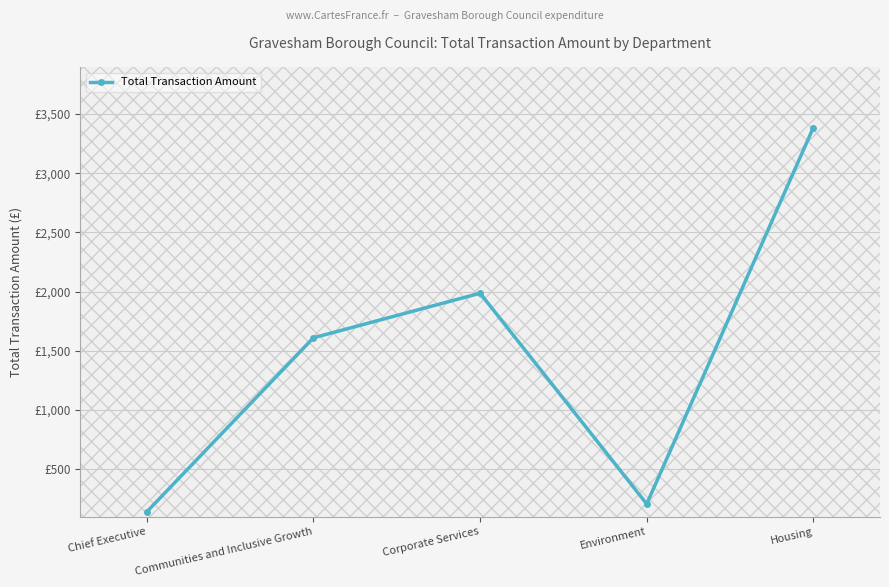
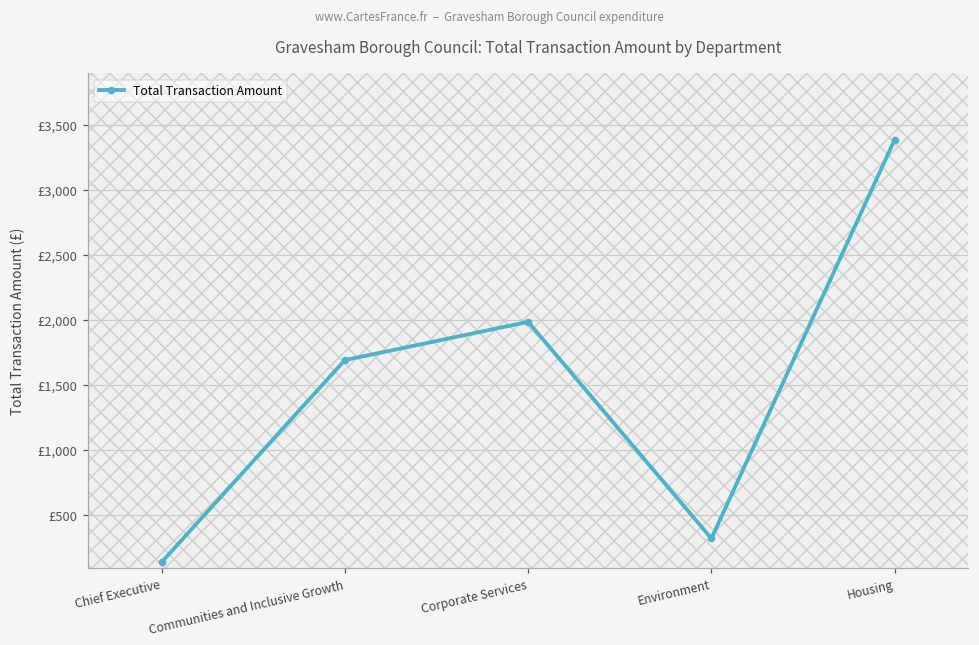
  {
    "Chief Executive": "£140",
-   "Communities and Inclusive Growth": "£1,610",
+   "Communities and Inclusive Growth": "£1,690",
    "Corporate Services": "£1,990",
-   "Environment": "£210",
+   "Environment": "£320",
    "Housing": "£3,390"
  }
